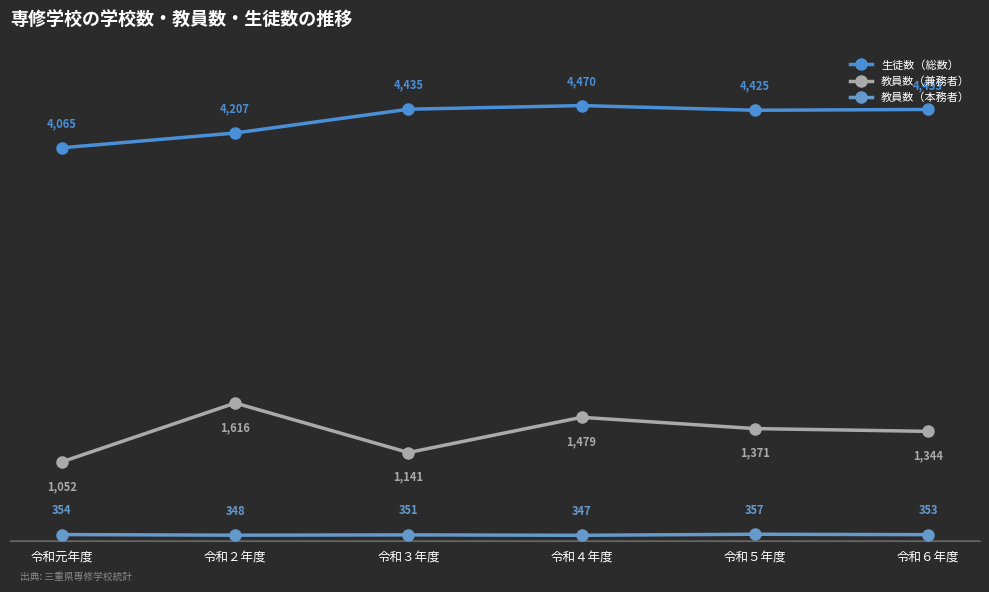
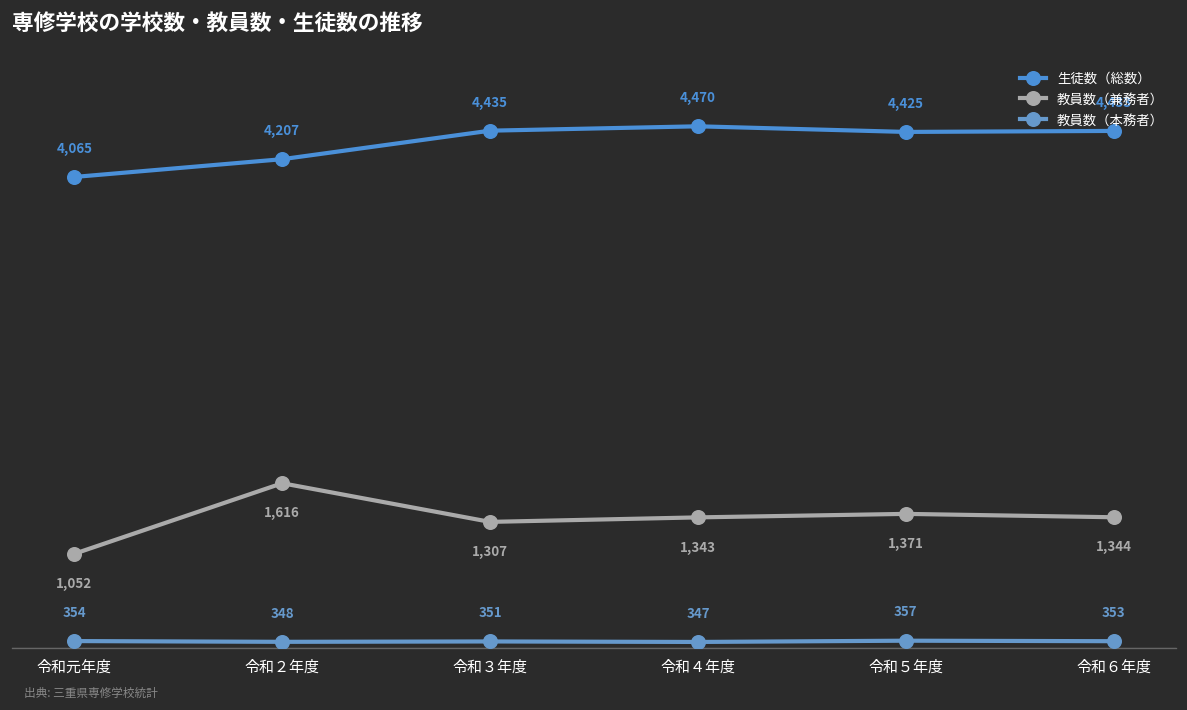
  {
    "教員数（兼務者）": {
      "令和元年度": "1,052",
      "令和２年度": "1,616",
-     "令和３年度": "1,141",
-     "令和４年度": "1,479",
+     "令和３年度": "1,307",
+     "令和４年度": "1,343",
      "令和５年度": "1,371",
      "令和６年度": "1,344"
    }
  }
